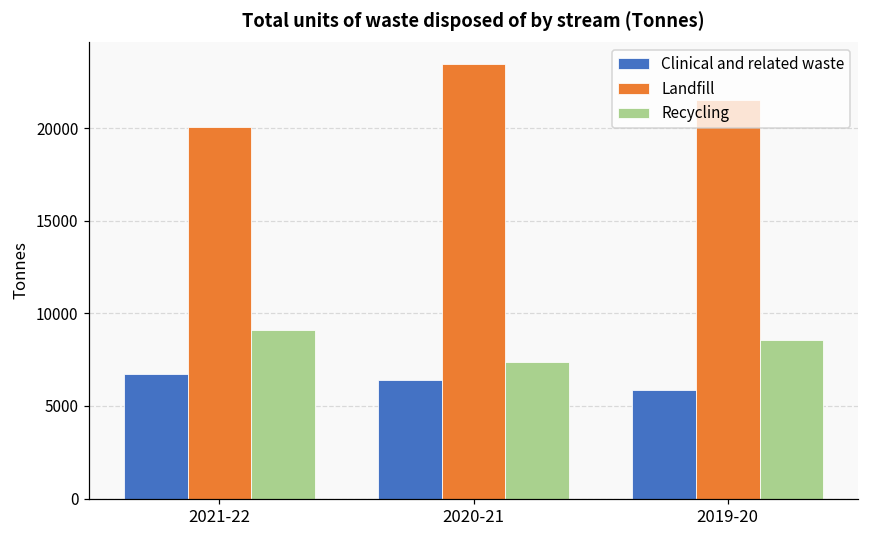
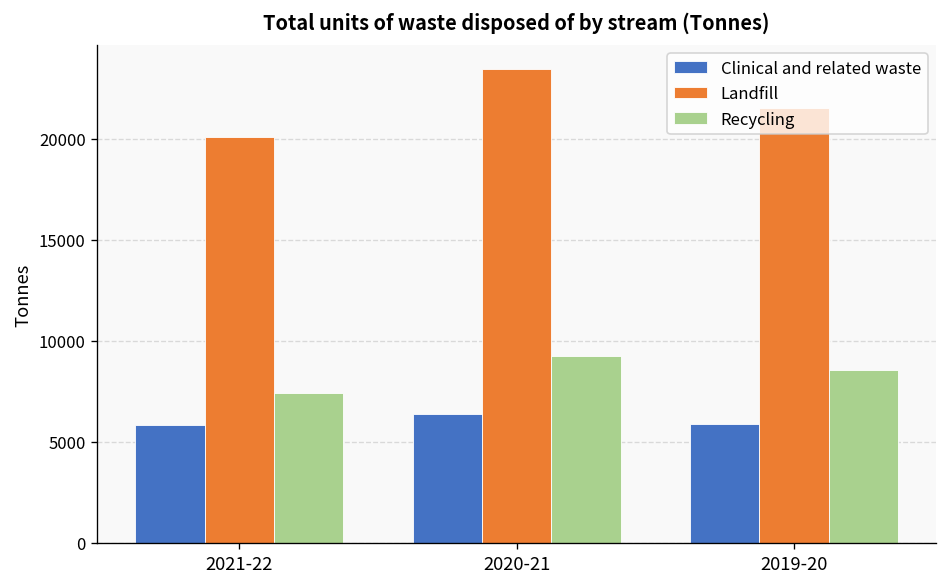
  {
    "Clinical and related waste": {
-     "2021-22": 6700,
+     "2021-22": 5800,
      "2020-21": 6400,
      "2019-20": 5900
    },
    "Landfill": {
      "2021-22": 20100,
      "2020-21": 23500
    },
    "Recycling": {
-     "2021-22": 9100,
-     "2020-21": 7400,
+     "2021-22": 7400,
+     "2020-21": 9300,
      "2019-20": 8500
    }
  }
